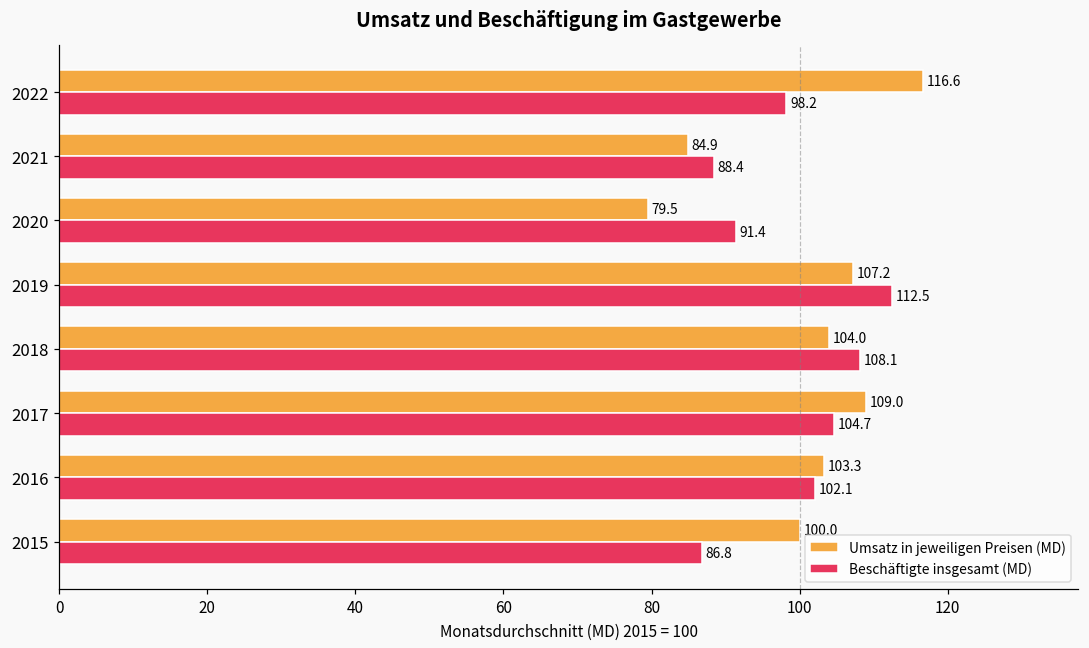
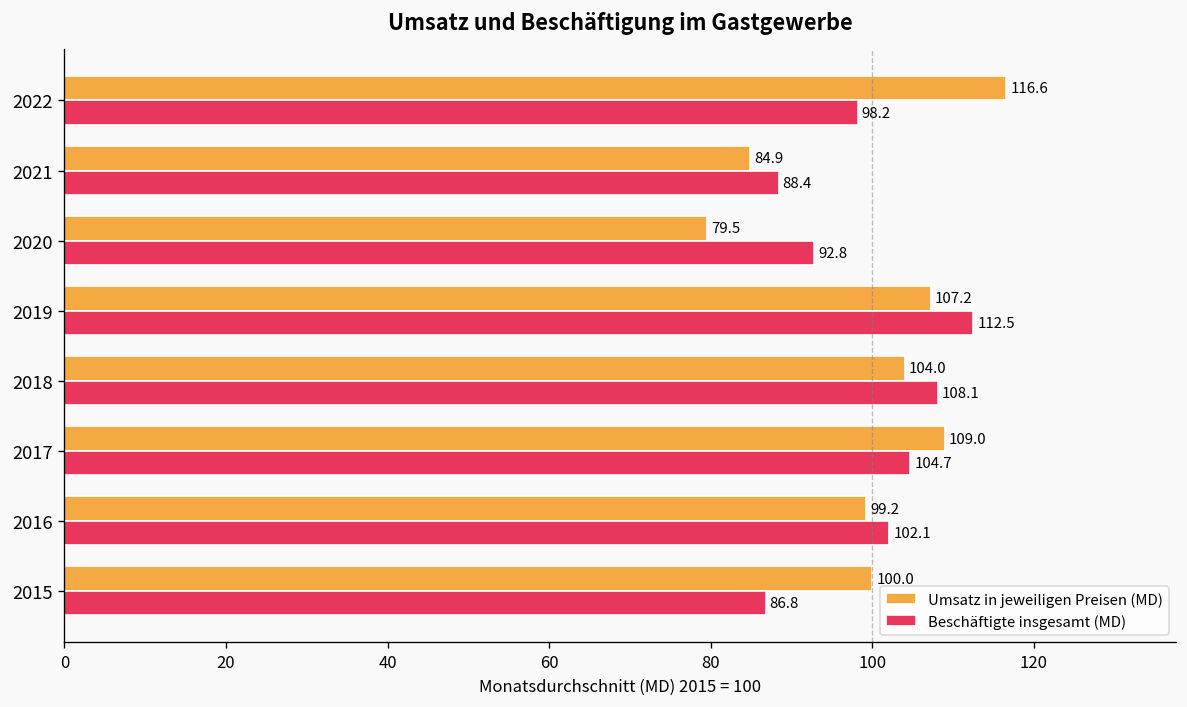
  {
    "Umsatz in jeweiligen Preisen (MD)": {
      "2022": 116.6,
      "2021": 84.9,
      "2020": 79.5,
      "2019": 107.2,
      "2018": 104.0,
      "2017": 109.0,
-     "2016": 103.3
+     "2016": 99.2
    },
    "Beschäftigte insgesamt (MD)": {
      "2022": 98.2,
      "2021": 88.4,
-     "2020": 91.4,
+     "2020": 92.8,
      "2019": 112.5,
      "2018": 108.1,
      "2017": 104.7,
      "2016": 102.1,
      "2015": 86.8
    }
  }
